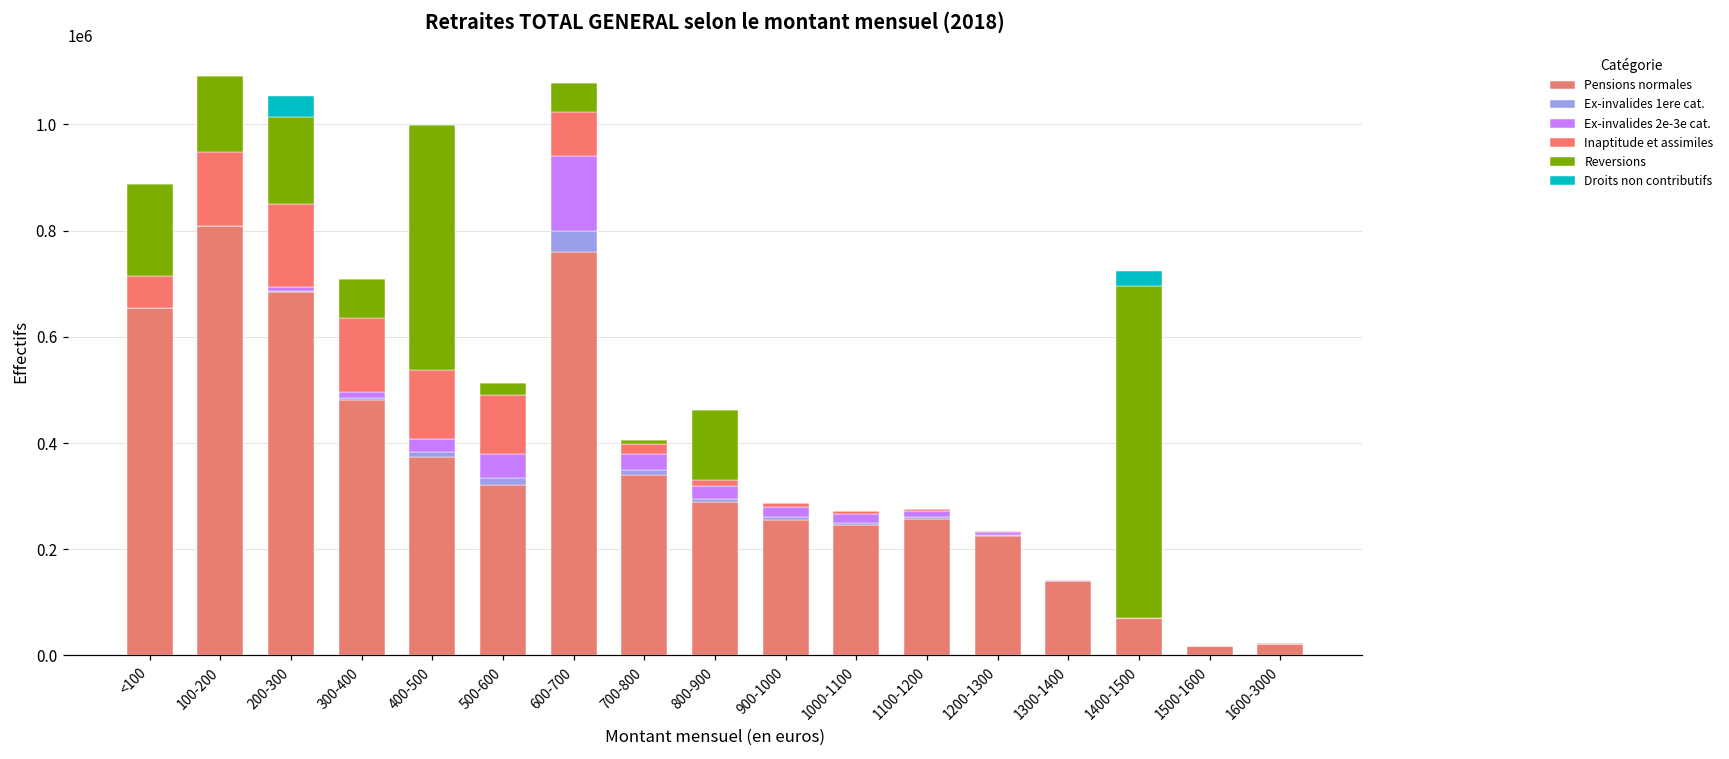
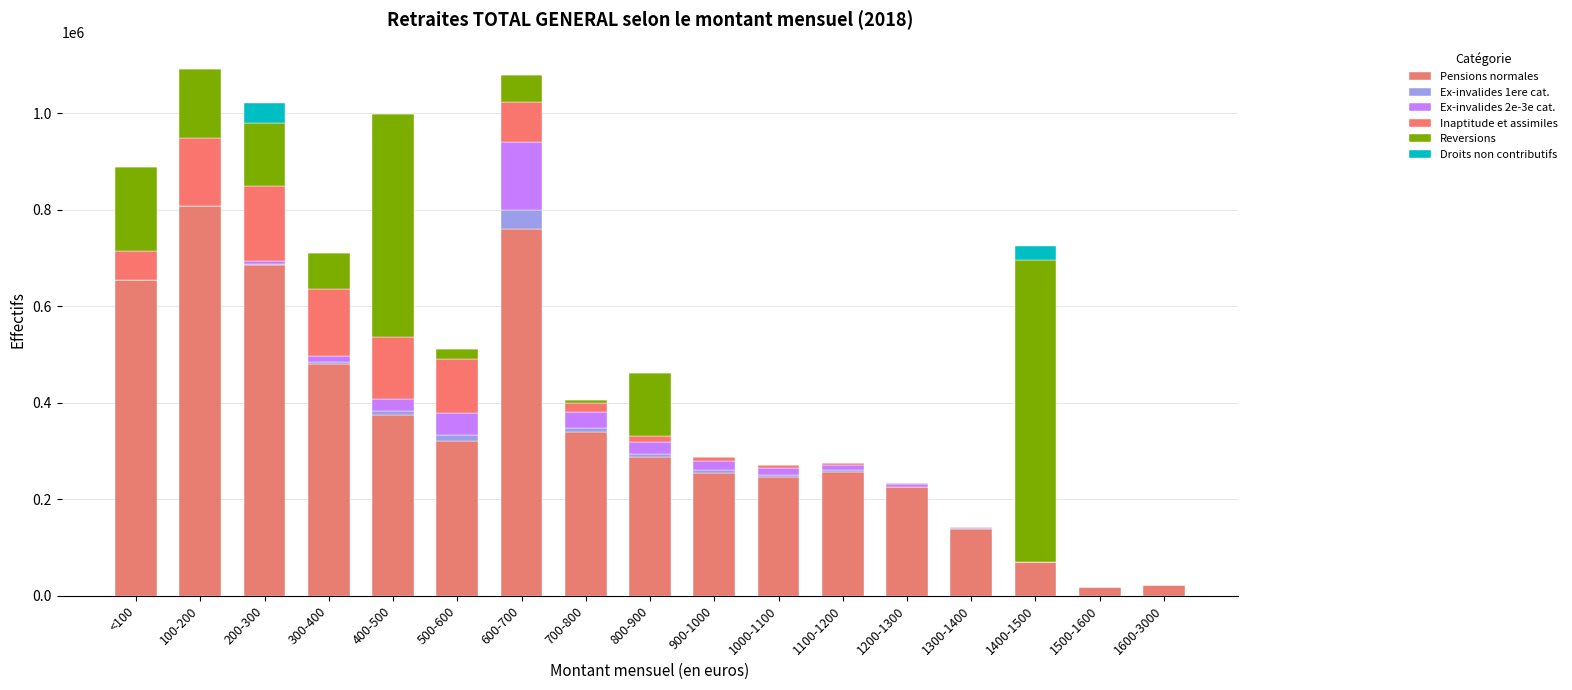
  {
    "Reversions": {
      "<100": 170000,
      "100-200": 140000,
-     "200-300": 160000,
+     "200-300": 130000,
      "300-400": 70000,
      "400-500": 460000,
      "500-600": 20000,
      "600-700": 60000,
      "700-800": 10000,
      "800-900": 130000,
      "1400-1500": 620000,
      "1600-3000": 0
    },
    "Droits non contributifs": {
      "200-300": 40000,
      "400-500": 0,
      "600-700": 0,
      "700-800": 0,
      "800-900": 0,
      "900-1000": 0,
      "1000-1100": 0,
      "1100-1200": 0,
      "1200-1300": 0,
      "1300-1400": 0,
      "1400-1500": 30000,
      "1500-1600": 0,
      "1600-3000": 0
    }
  }
